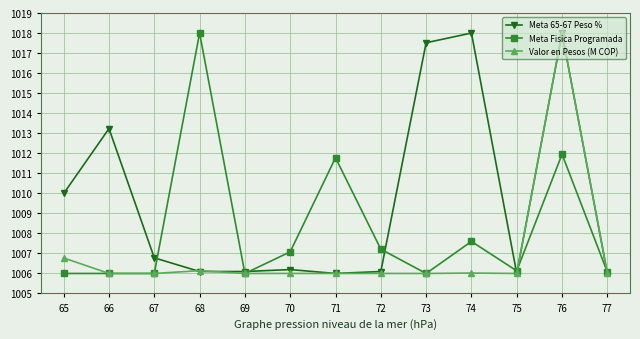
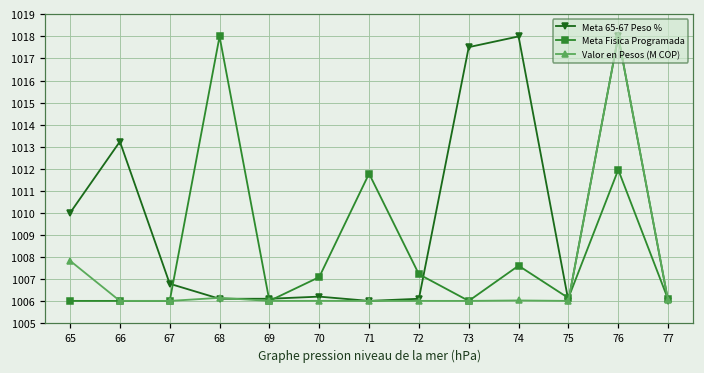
  {
    "Valor en Pesos (M COP)": {
-     "65": 1006.8,
+     "65": 1007.8,
      "70": 1006.0,
      "74": 1006.0
    }
  }
